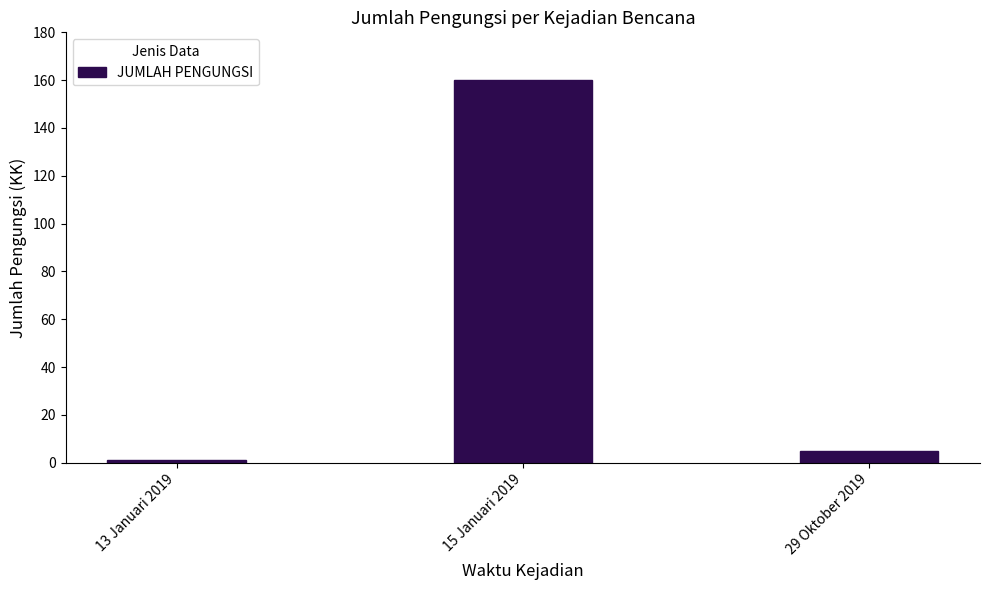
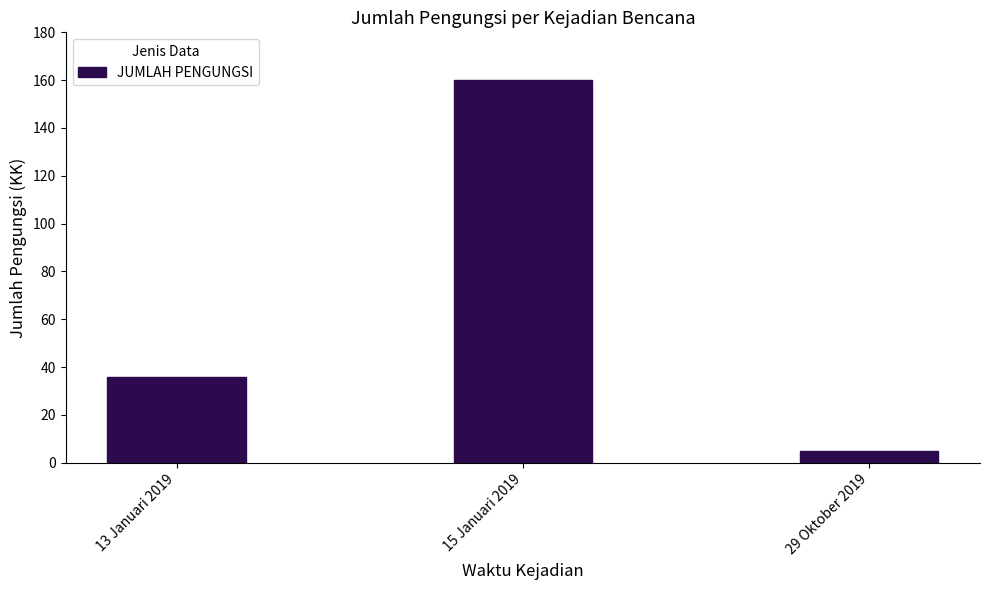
  {
-   "13 Januari 2019": 1,
+   "13 Januari 2019": 36,
    "15 Januari 2019": 160,
    "29 Oktober 2019": 5
  }
